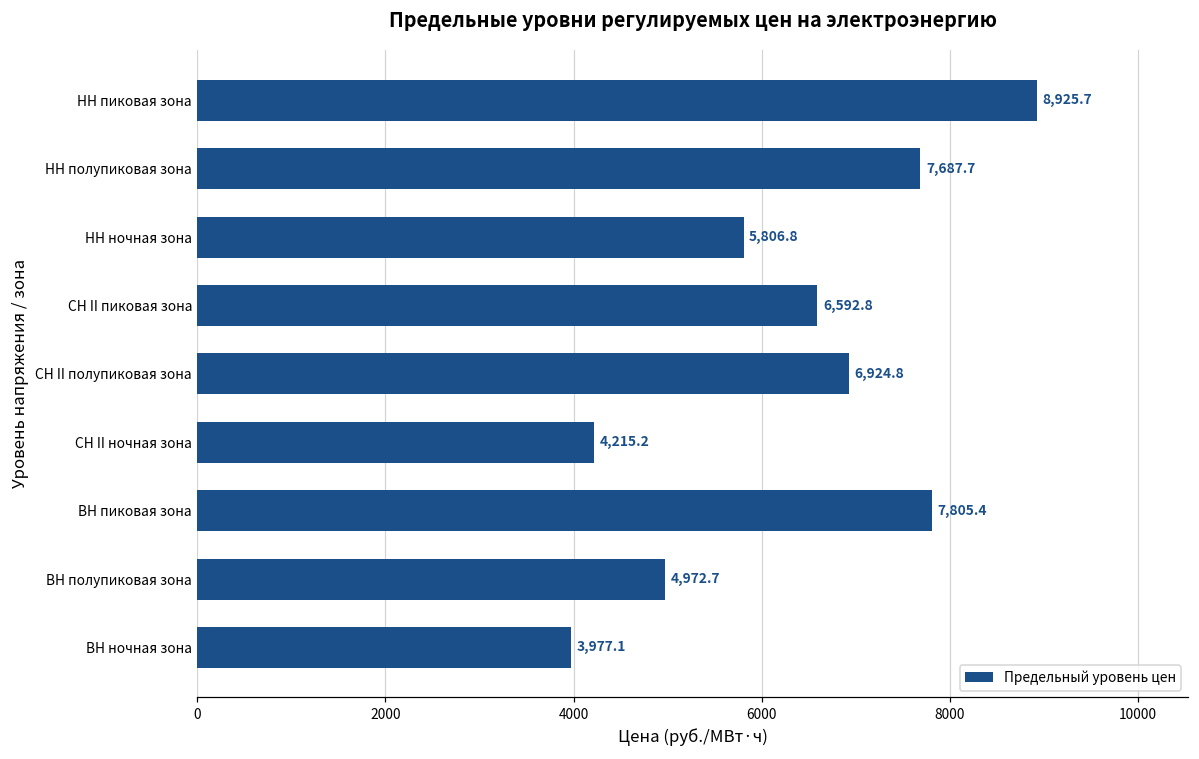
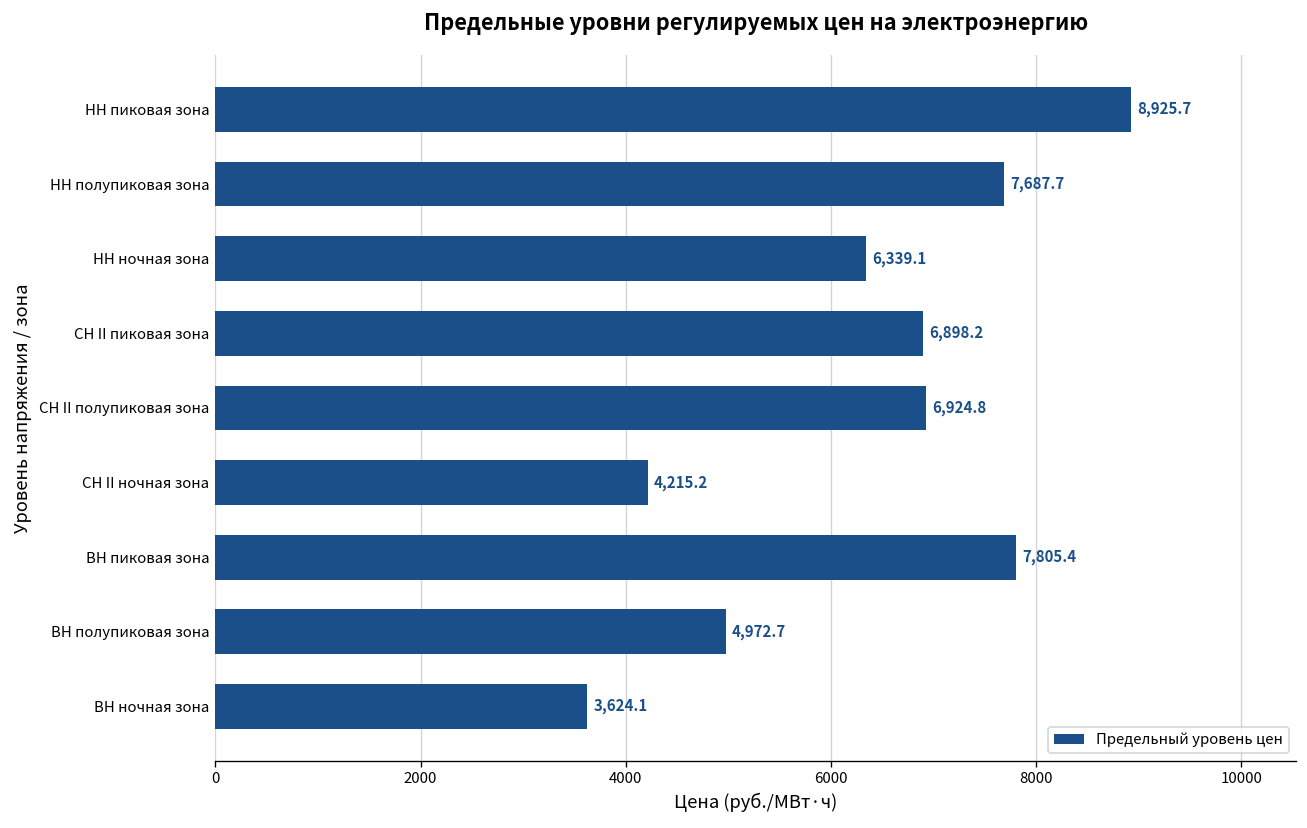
  {
    "НН пиковая зона": "8,925.7",
    "НН полупиковая зона": "7,687.7",
-   "НН ночная зона": "5,806.8",
-   "СН II пиковая зона": "6,592.8",
+   "НН ночная зона": "6,339.1",
+   "СН II пиковая зона": "6,898.2",
    "СН II полупиковая зона": "6,924.8",
    "СН II ночная зона": "4,215.2",
    "ВН пиковая зона": "7,805.4",
    "ВН полупиковая зона": "4,972.7",
-   "ВН ночная зона": "3,977.1"
+   "ВН ночная зона": "3,624.1"
  }
